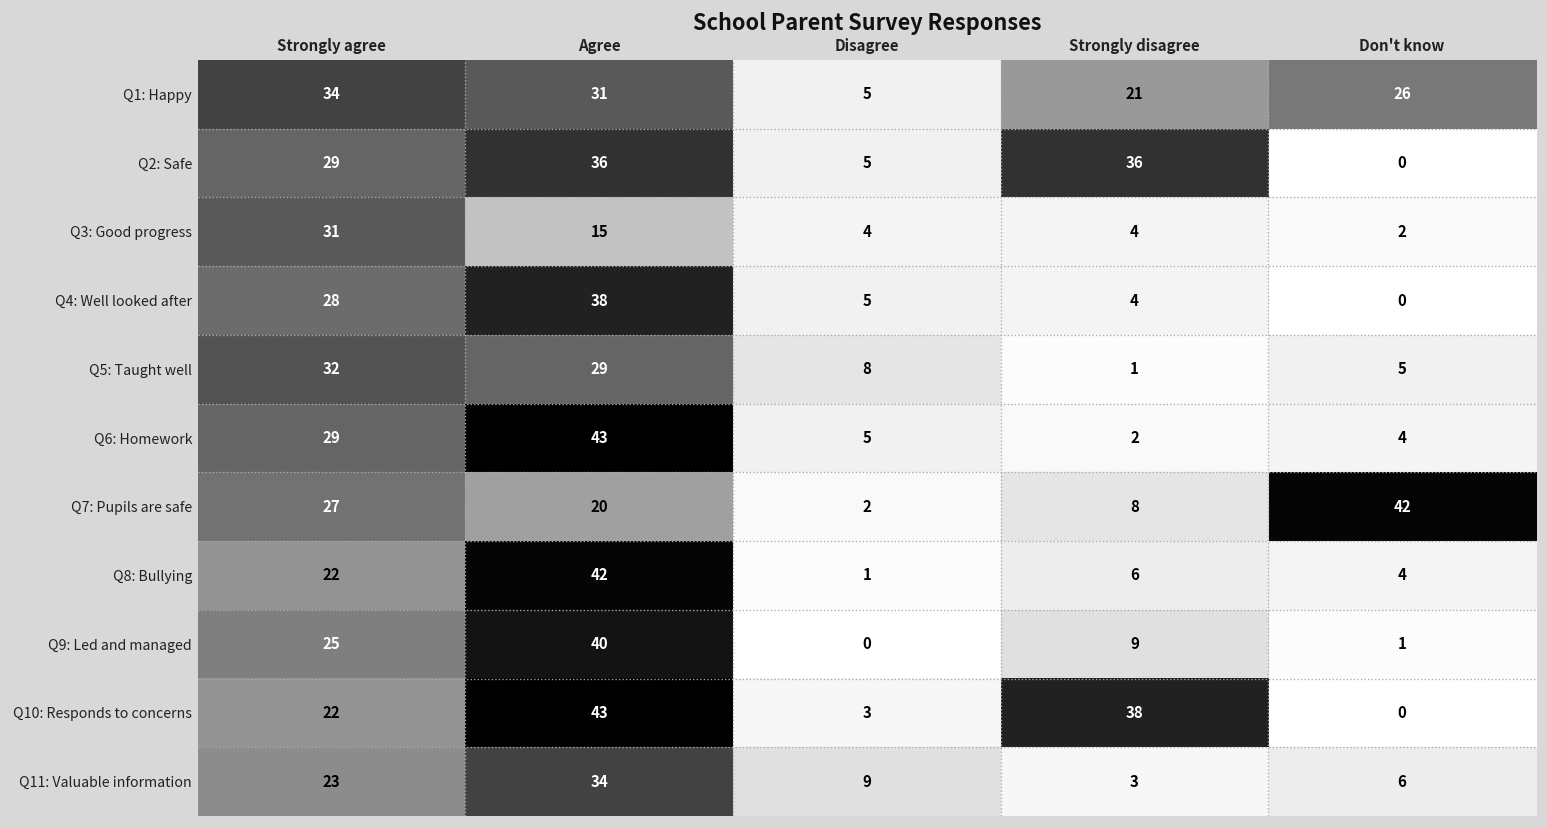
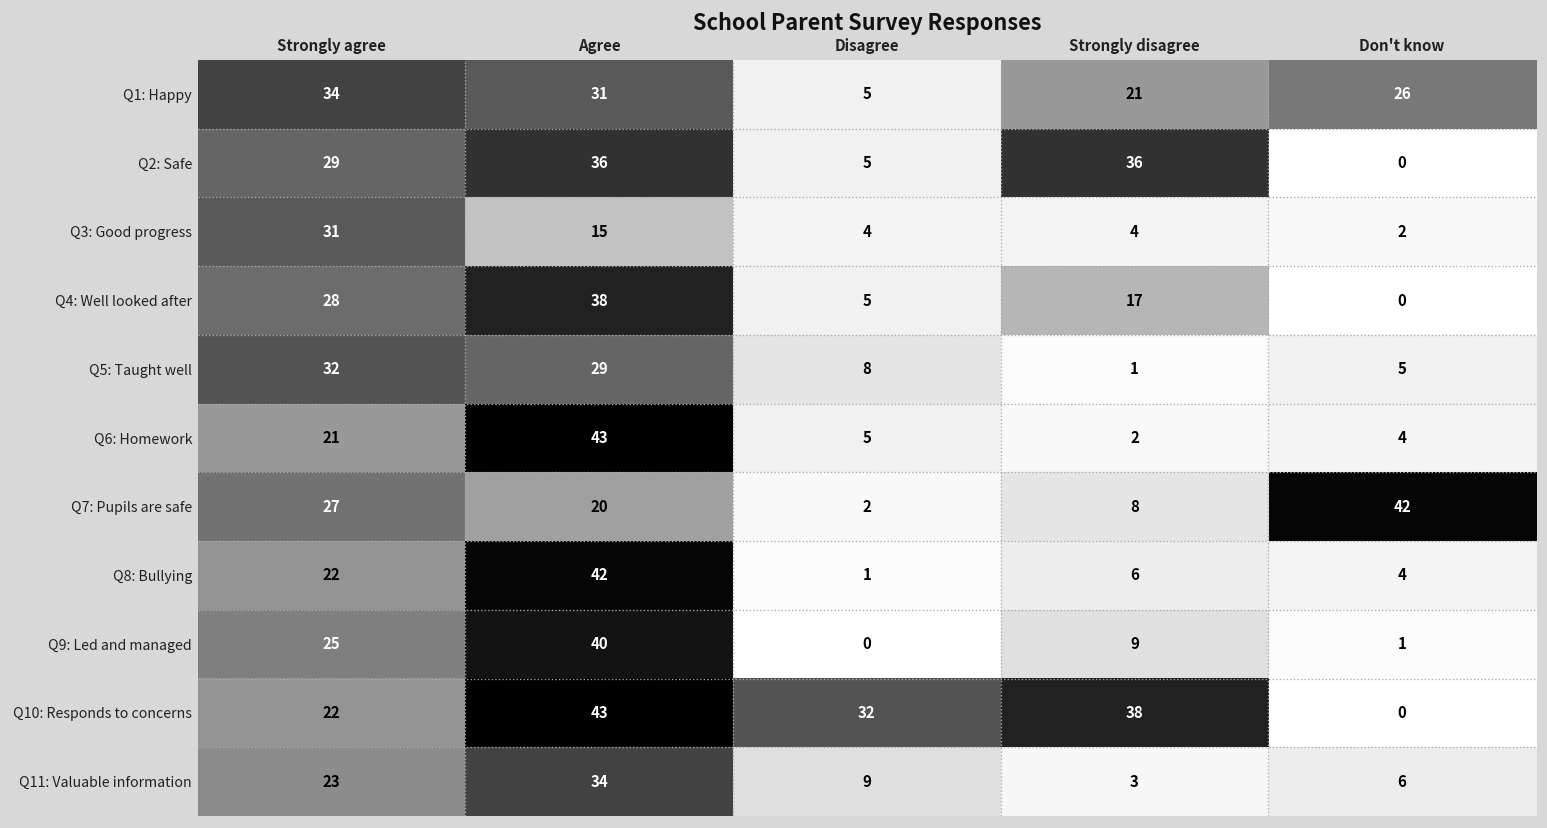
  {
    "Q1: Happy": {
      "Strongly agree": 34,
      "Agree": 31,
      "Disagree": 5,
      "Strongly disagree": 21,
      "Don't know": 26
    },
    "Q2: Safe": {
      "Strongly agree": 29,
      "Agree": 36,
      "Disagree": 5,
      "Strongly disagree": 36,
      "Don't know": 0
    },
    "Q3: Good progress": {
      "Strongly agree": 31,
      "Agree": 15,
      "Disagree": 4,
      "Strongly disagree": 4,
      "Don't know": 2
    },
    "Q4: Well looked after": {
      "Strongly agree": 28,
      "Agree": 38,
      "Disagree": 5,
-     "Strongly disagree": 4,
+     "Strongly disagree": 17,
      "Don't know": 0
    },
    "Q5: Taught well": {
      "Strongly agree": 32,
      "Agree": 29,
      "Disagree": 8,
      "Strongly disagree": 1,
      "Don't know": 5
    },
    "Q6: Homework": {
-     "Strongly agree": 29,
+     "Strongly agree": 21,
      "Agree": 43,
      "Disagree": 5,
      "Strongly disagree": 2,
      "Don't know": 4
    },
    "Q7: Pupils are safe": {
      "Strongly agree": 27,
      "Agree": 20,
      "Disagree": 2,
      "Strongly disagree": 8,
      "Don't know": 42
    },
    "Q8: Bullying": {
      "Strongly agree": 22,
      "Agree": 42,
      "Disagree": 1,
      "Strongly disagree": 6,
      "Don't know": 4
    },
    "Q9: Led and managed": {
      "Strongly agree": 25,
      "Agree": 40,
      "Disagree": 0,
      "Strongly disagree": 9,
      "Don't know": 1
    },
    "Q10: Responds to concerns": {
      "Strongly agree": 22,
      "Agree": 43,
-     "Disagree": 3,
+     "Disagree": 32,
      "Strongly disagree": 38,
      "Don't know": 0
    },
    "Q11: Valuable information": {
      "Strongly agree": 23,
      "Agree": 34,
      "Disagree": 9,
      "Strongly disagree": 3,
      "Don't know": 6
    }
  }
